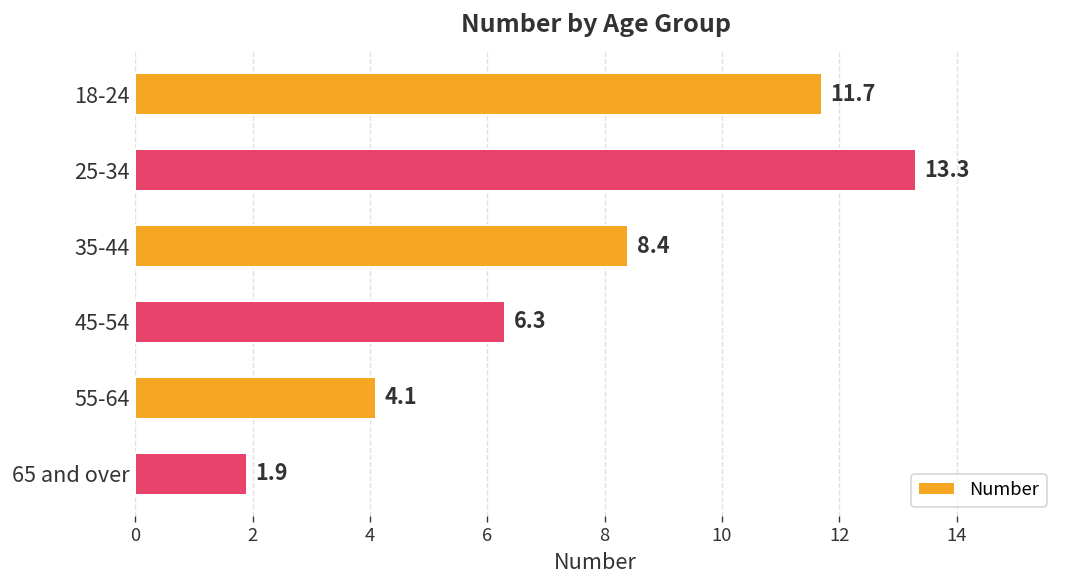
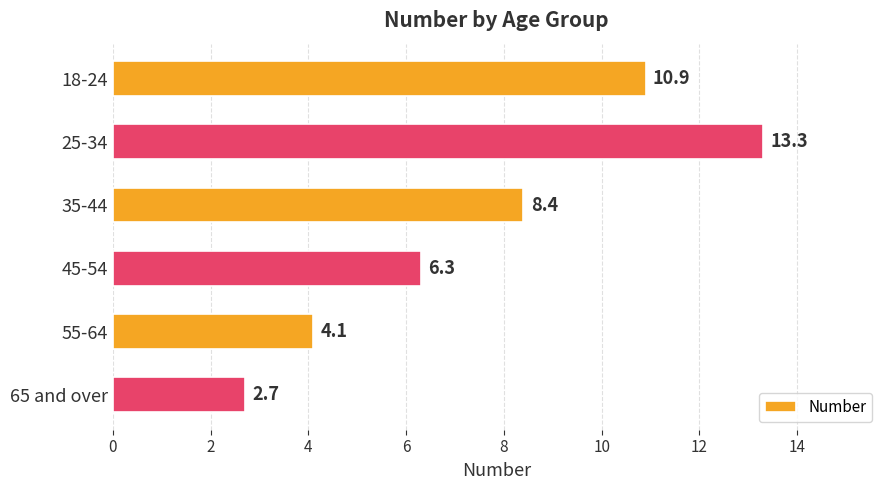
  {
-   "18-24": 11.7,
+   "18-24": 10.9,
    "25-34": 13.3,
    "35-44": 8.4,
    "45-54": 6.3,
    "55-64": 4.1,
-   "65 and over": 1.9
+   "65 and over": 2.7
  }
